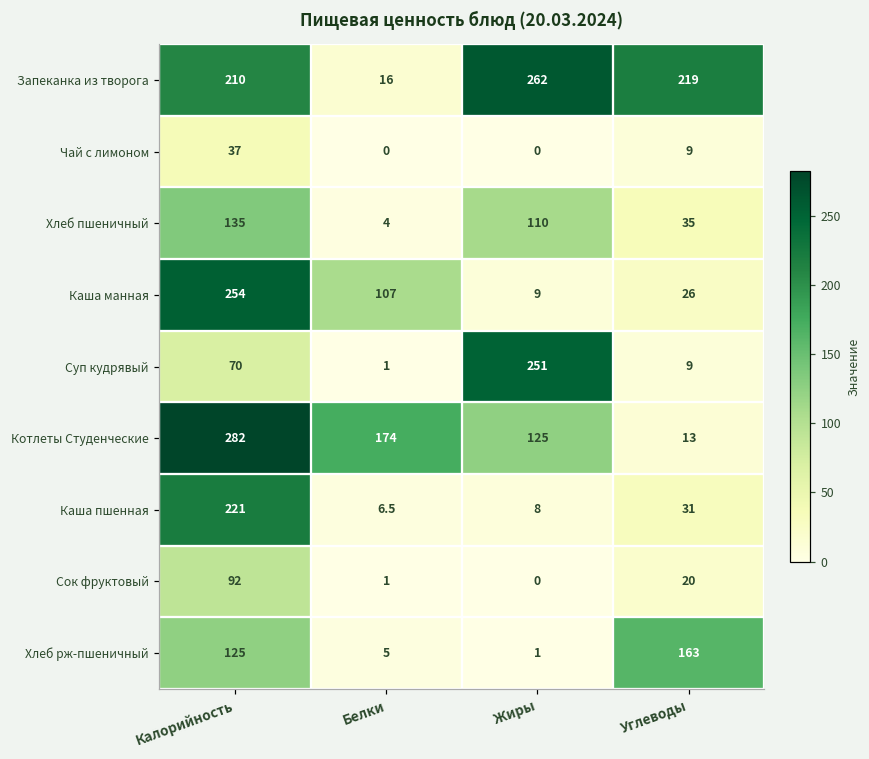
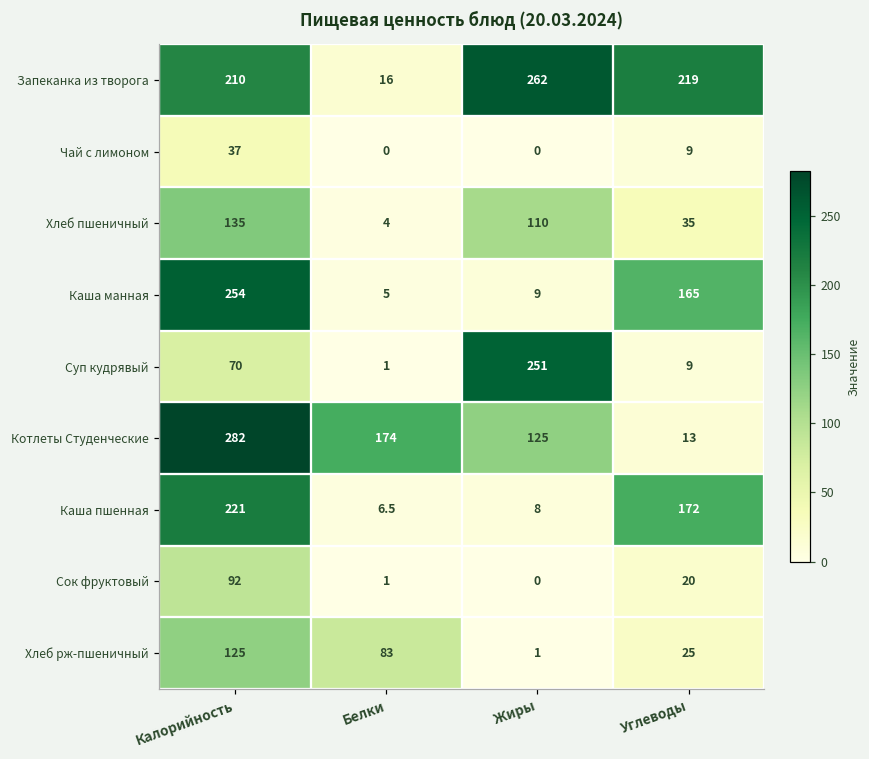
  {
    "Запеканка из творога": {
      "Калорийность": 210,
      "Белки": 16,
      "Жиры": 262,
      "Углеводы": 219
    },
    "Чай с лимоном": {
      "Калорийность": 37,
      "Белки": 0,
      "Жиры": 0,
      "Углеводы": 9
    },
    "Хлеб пшеничный": {
      "Калорийность": 135,
      "Белки": 4,
      "Жиры": 110,
      "Углеводы": 35
    },
    "Каша манная": {
      "Калорийность": 254,
-     "Белки": 107,
+     "Белки": 5,
      "Жиры": 9,
-     "Углеводы": 26
+     "Углеводы": 165
    },
    "Суп кудрявый": {
      "Калорийность": 70,
      "Белки": 1,
      "Жиры": 251,
      "Углеводы": 9
    },
    "Котлеты Студенческие": {
      "Калорийность": 282,
      "Белки": 174,
      "Жиры": 125,
      "Углеводы": 13
    },
    "Каша пшенная": {
      "Калорийность": 221,
      "Белки": 6.5,
      "Жиры": 8,
-     "Углеводы": 31
+     "Углеводы": 172
    },
    "Сок фруктовый": {
      "Калорийность": 92,
      "Белки": 1,
      "Жиры": 0,
      "Углеводы": 20
    },
    "Хлеб рж-пшеничный": {
      "Калорийность": 125,
-     "Белки": 5,
+     "Белки": 83,
      "Жиры": 1,
-     "Углеводы": 163
+     "Углеводы": 25
    }
  }
